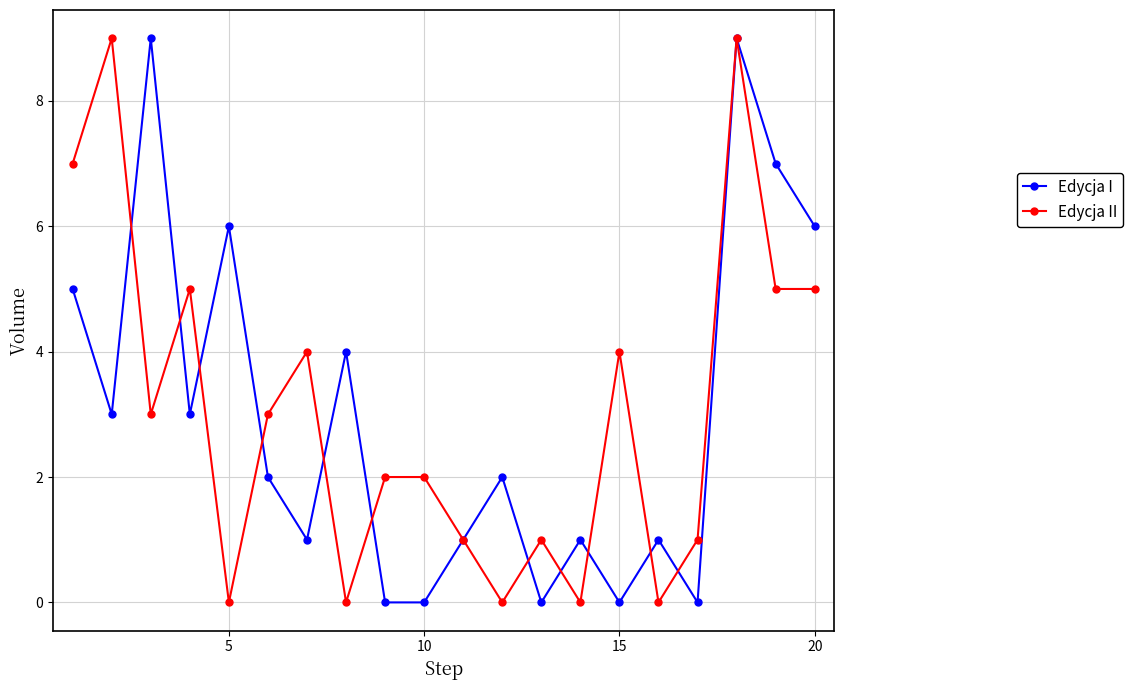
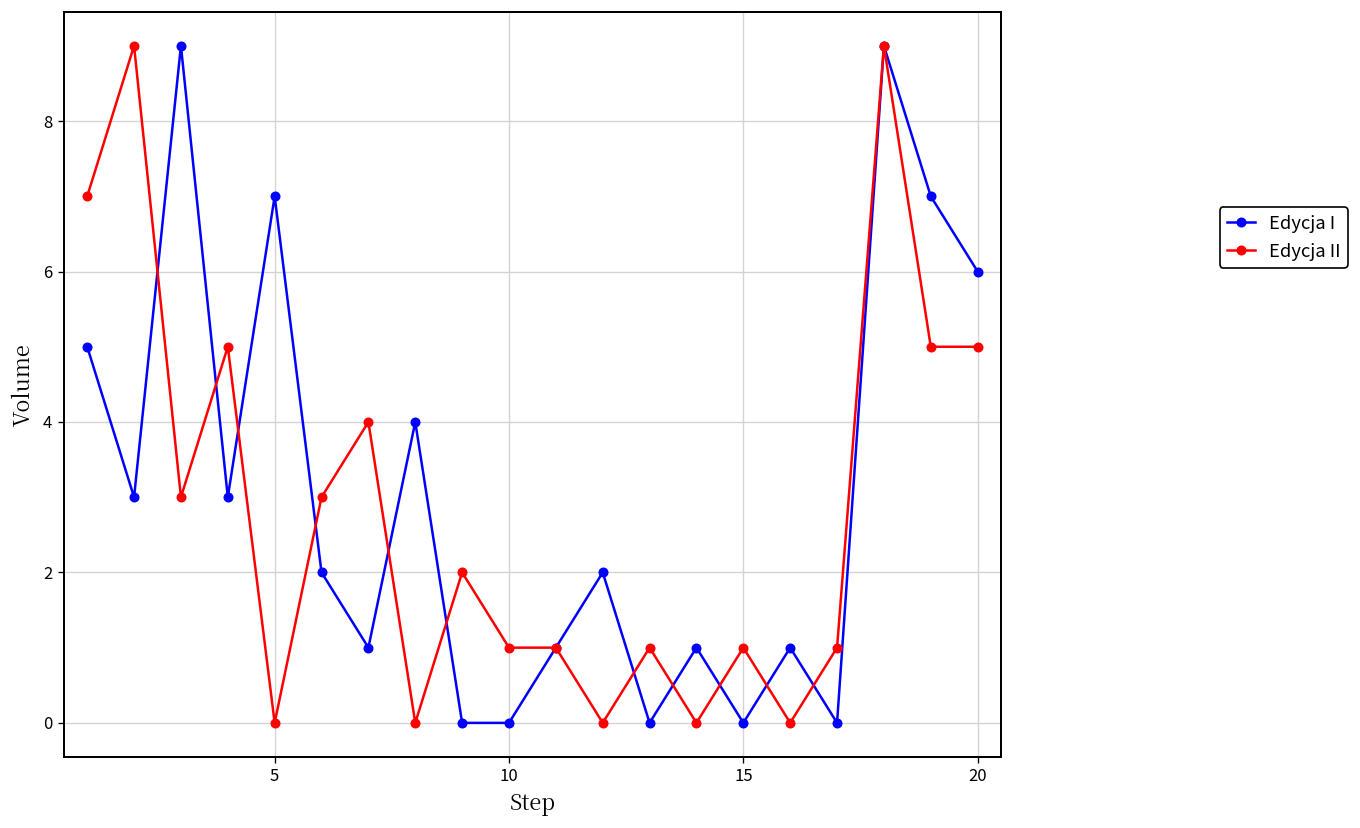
  {
    "Edycja I": {
-     "5": 6,
+     "5": 7,
      "10": 0,
      "15": 0,
      "20": 6
    },
    "Edycja II": {
      "5": 0,
-     "10": 2,
-     "15": 4,
+     "10": 1,
+     "15": 1,
      "20": 5
    }
  }
